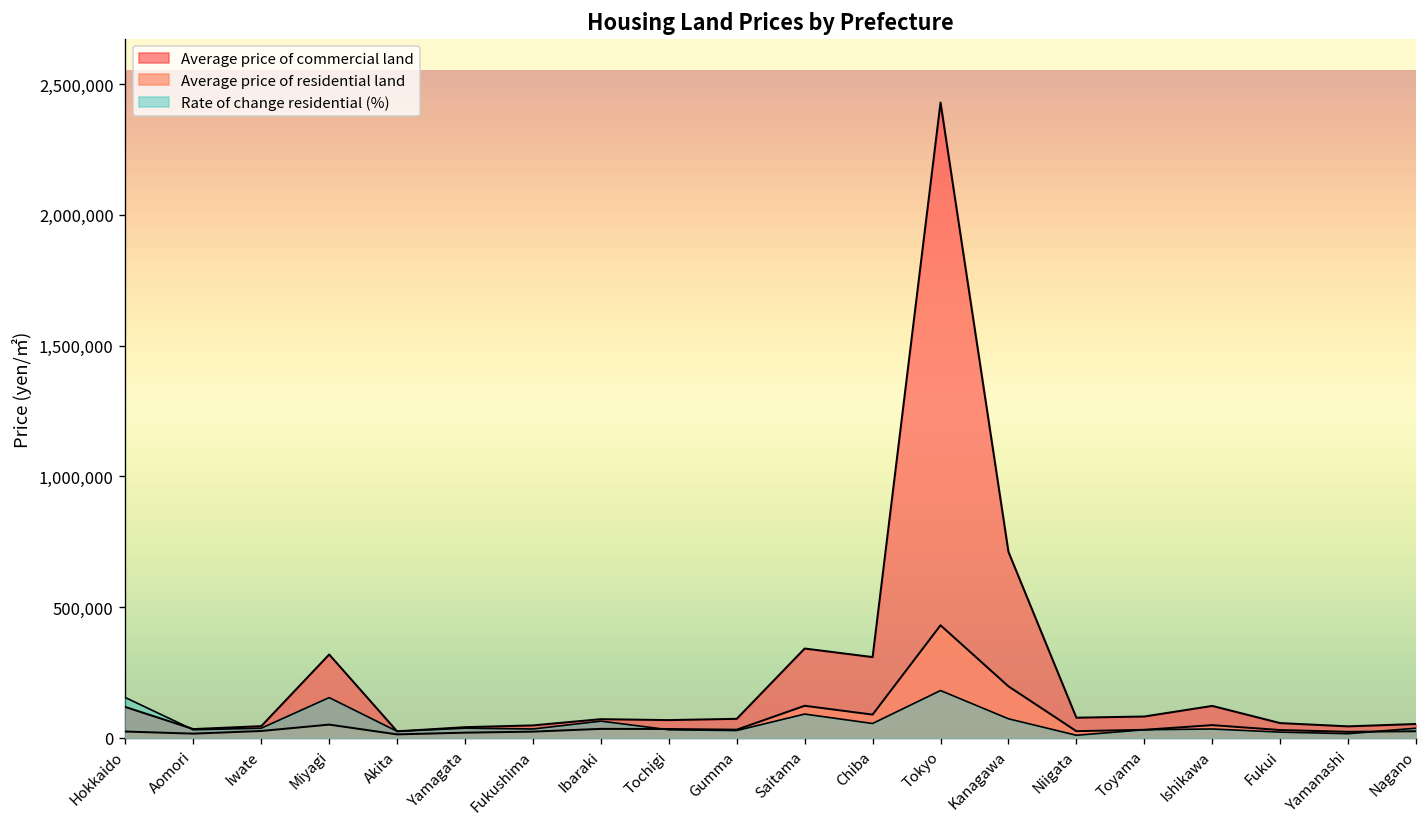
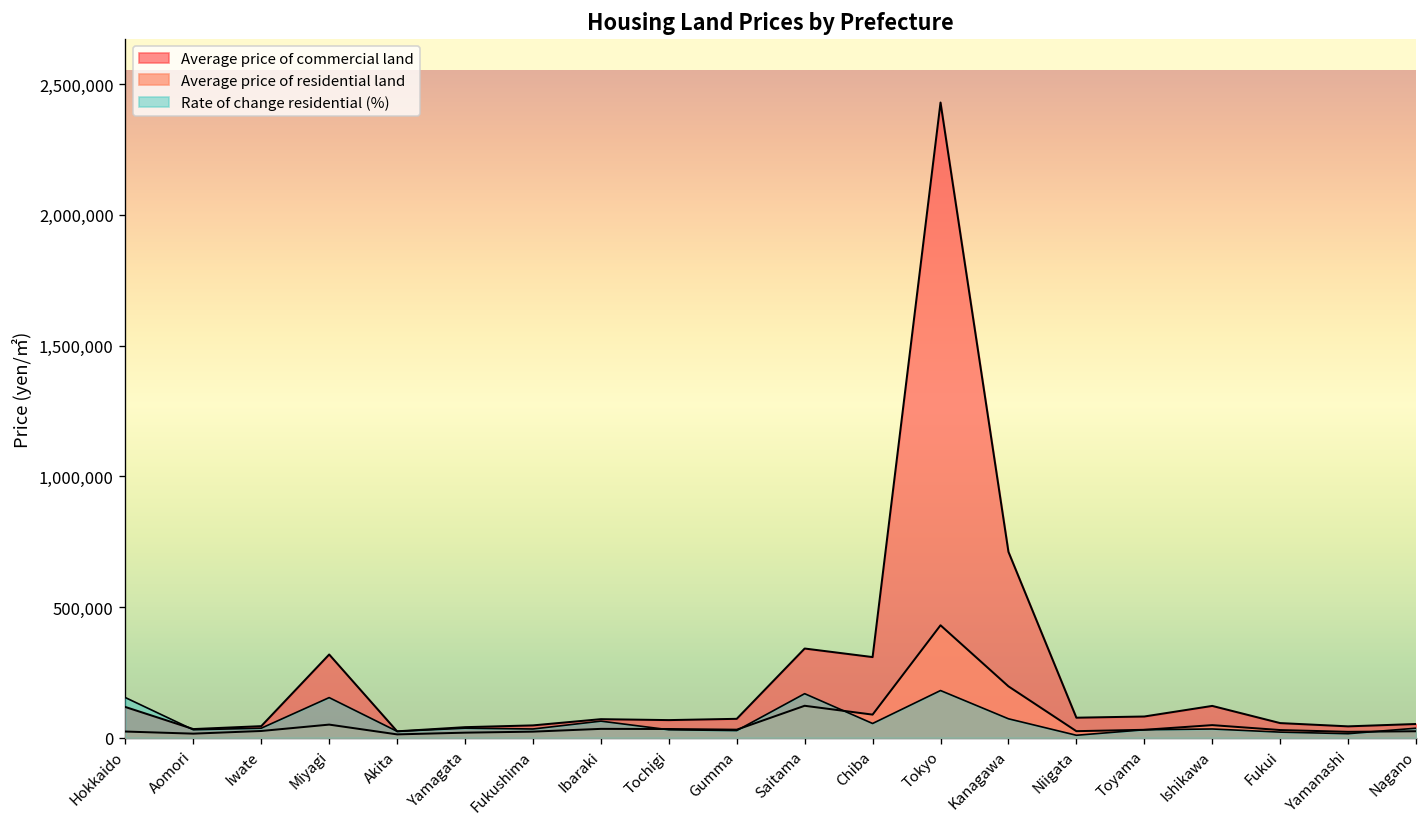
  {
    "Rate of change residential (%)": {
      "Hokkaido": "150,000",
      "Miyagi": "150,000",
-     "Saitama": "90,000",
+     "Saitama": "170,000",
      "Chiba": "60,000",
      "Tokyo": "180,000",
      "Kanagawa": "70,000",
      "Niigata": "10,000",
      "Ishikawa": "30,000"
    }
  }
